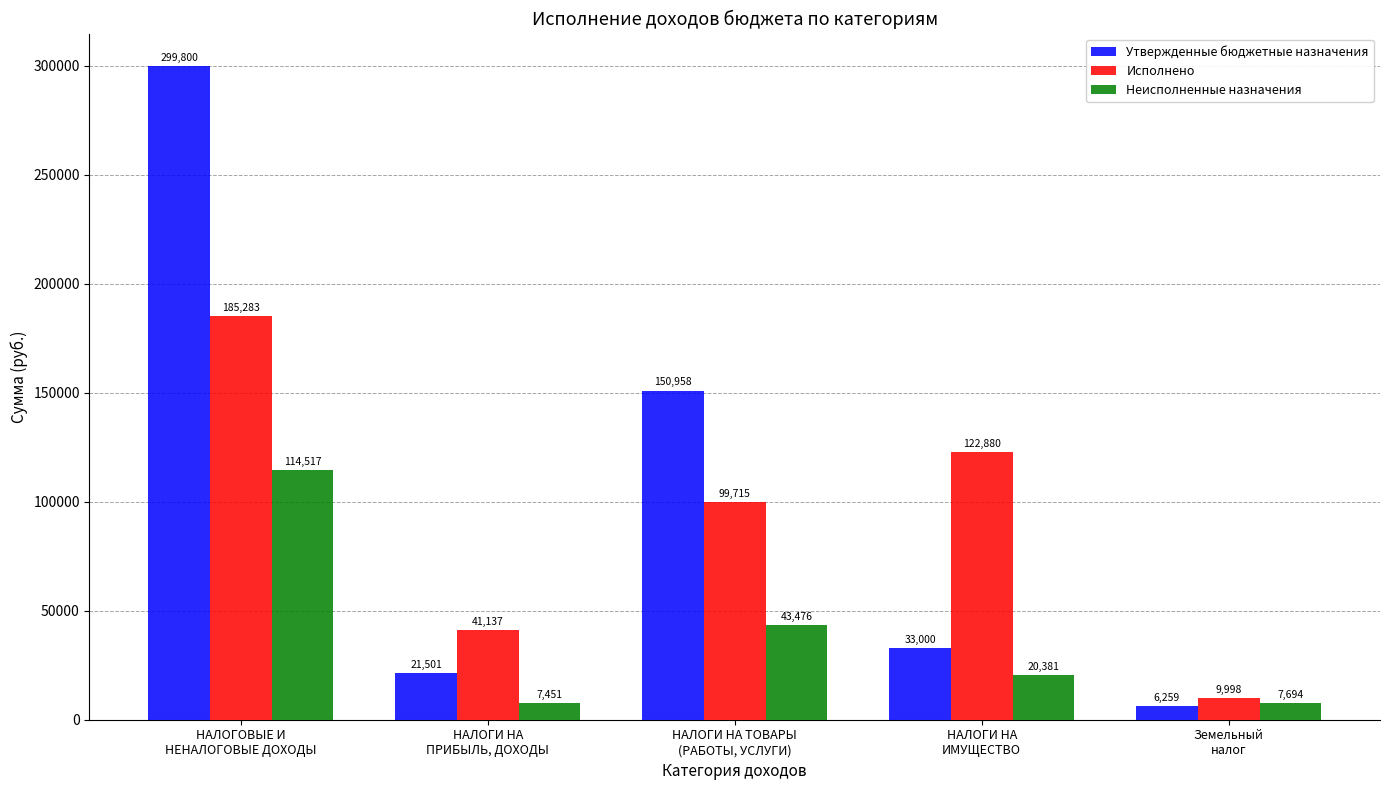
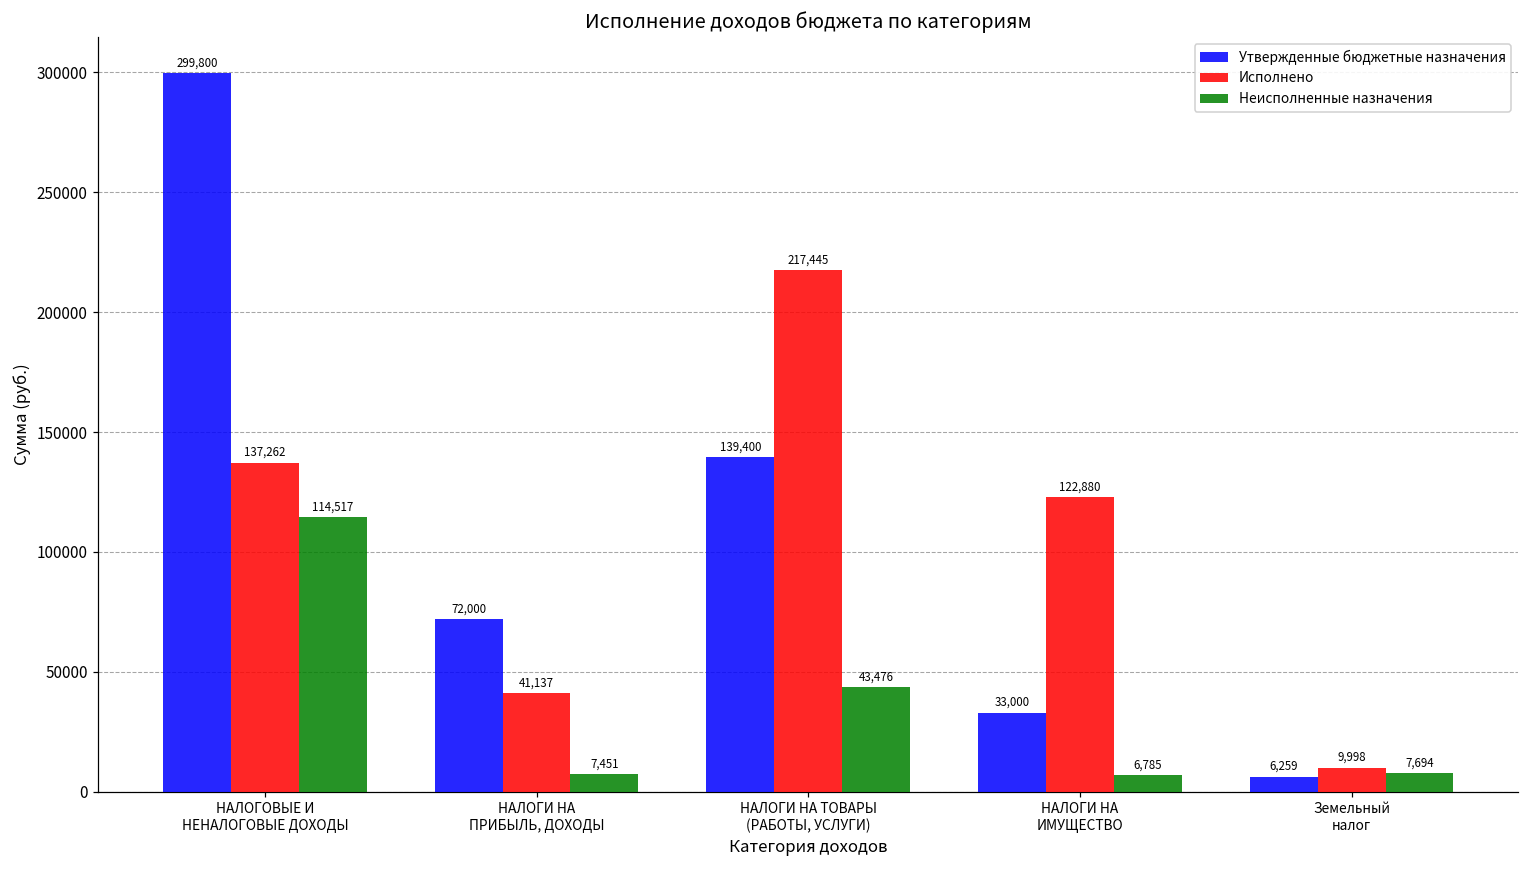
  {
    "Утвержденные бюджетные назначения": {
      "НАЛОГОВЫЕ И НЕНАЛОГОВЫЕ ДОХОДЫ": "299,800",
-     "НАЛОГИ НА ПРИБЫЛЬ, ДОХОДЫ": "21,501",
-     "НАЛОГИ НА ТОВАРЫ (РАБОТЫ, УСЛУГИ)": "150,958",
+     "НАЛОГИ НА ПРИБЫЛЬ, ДОХОДЫ": "72,000",
+     "НАЛОГИ НА ТОВАРЫ (РАБОТЫ, УСЛУГИ)": "139,400",
      "НАЛОГИ НА ИМУЩЕСТВО": "33,000",
      "Земельный налог": "6,259"
    },
    "Исполнено": {
-     "НАЛОГОВЫЕ И НЕНАЛОГОВЫЕ ДОХОДЫ": "185,283",
+     "НАЛОГОВЫЕ И НЕНАЛОГОВЫЕ ДОХОДЫ": "137,262",
      "НАЛОГИ НА ПРИБЫЛЬ, ДОХОДЫ": "41,137",
-     "НАЛОГИ НА ТОВАРЫ (РАБОТЫ, УСЛУГИ)": "99,715",
+     "НАЛОГИ НА ТОВАРЫ (РАБОТЫ, УСЛУГИ)": "217,445",
      "НАЛОГИ НА ИМУЩЕСТВО": "122,880",
      "Земельный налог": "9,998"
    },
    "Неисполненные назначения": {
      "НАЛОГОВЫЕ И НЕНАЛОГОВЫЕ ДОХОДЫ": "114,517",
      "НАЛОГИ НА ПРИБЫЛЬ, ДОХОДЫ": "7,451",
      "НАЛОГИ НА ТОВАРЫ (РАБОТЫ, УСЛУГИ)": "43,476",
-     "НАЛОГИ НА ИМУЩЕСТВО": "20,381",
+     "НАЛОГИ НА ИМУЩЕСТВО": "6,785",
      "Земельный налог": "7,694"
    }
  }
